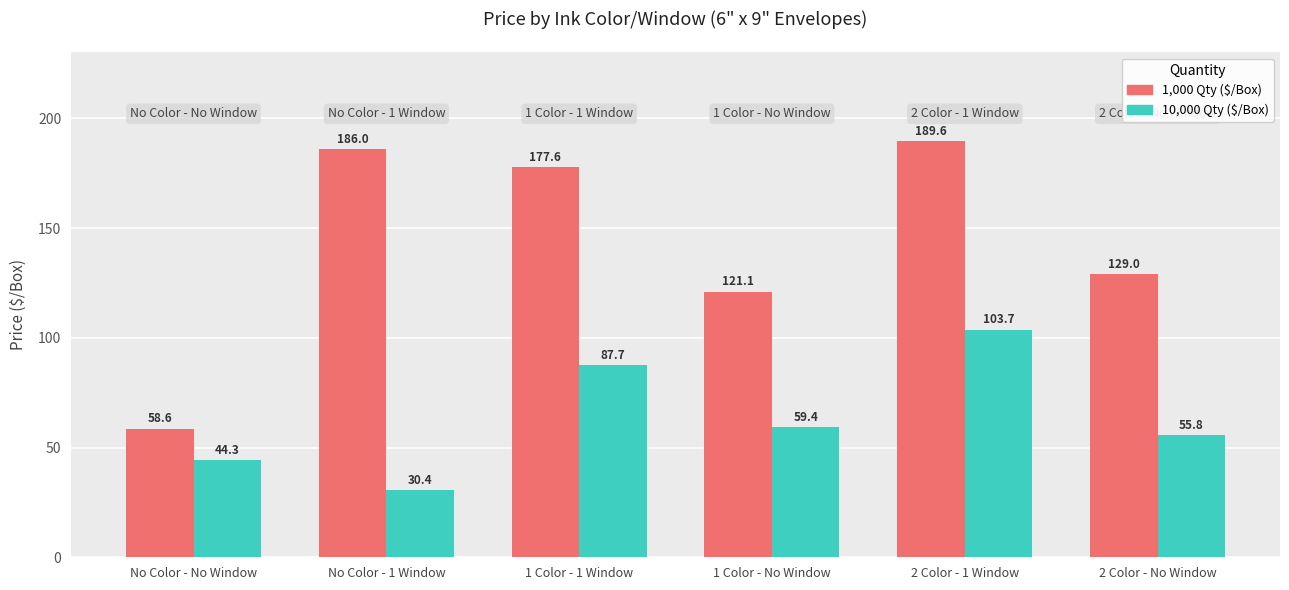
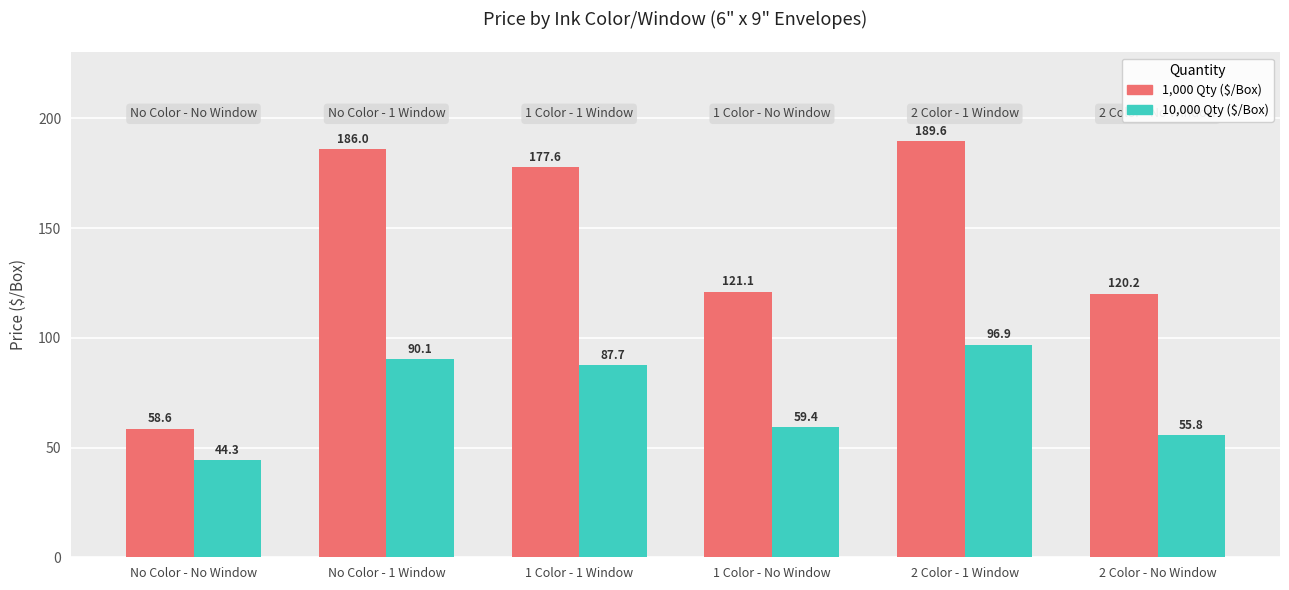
  {
    "1,000 Qty ($/Box)": {
      "No Color - No Window": 58.6,
      "No Color - 1 Window": 186.0,
      "1 Color - 1 Window": 177.6,
      "1 Color - No Window": 121.1,
      "2 Color - 1 Window": 189.6,
-     "2 Color - No Window": 129.0
+     "2 Color - No Window": 120.2
    },
    "10,000 Qty ($/Box)": {
      "No Color - No Window": 44.3,
-     "No Color - 1 Window": 30.4,
+     "No Color - 1 Window": 90.1,
      "1 Color - 1 Window": 87.7,
      "1 Color - No Window": 59.4,
-     "2 Color - 1 Window": 103.7,
+     "2 Color - 1 Window": 96.9,
      "2 Color - No Window": 55.8
    }
  }
